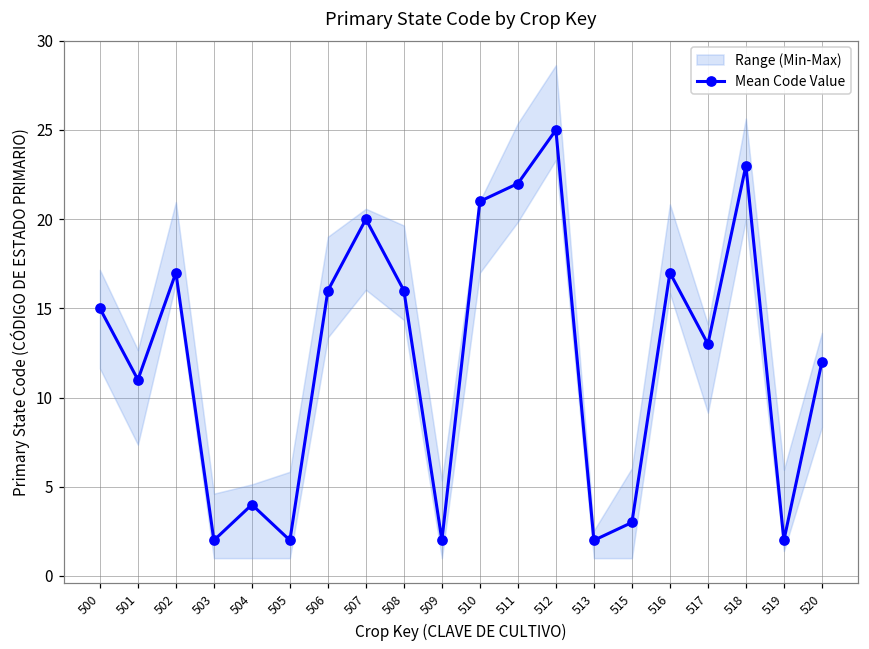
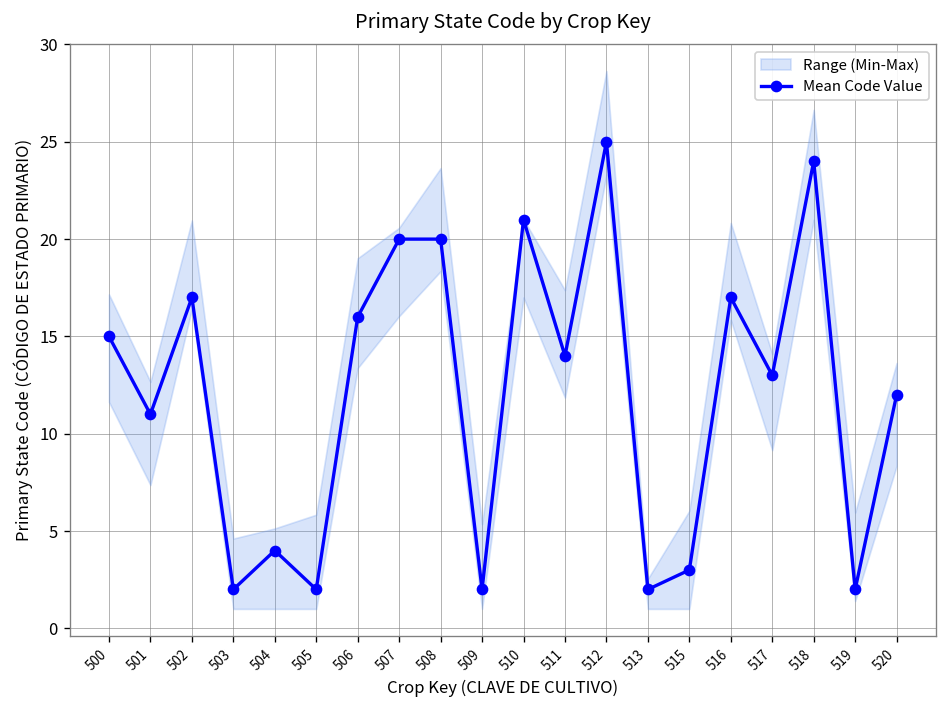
  {
    "Mean Code Value": {
      "500": 15,
      "501": 11,
      "502": 17,
      "503": 2,
      "504": 4,
      "505": 2,
      "506": 16,
      "507": 20,
-     "508": 16,
+     "508": 20,
      "509": 2,
-     "511": 22,
+     "511": 14,
      "512": 25,
      "513": 2,
      "515": 3,
      "516": 17,
      "517": 13,
-     "518": 23,
+     "518": 24,
      "519": 2,
      "520": 12
    }
  }
